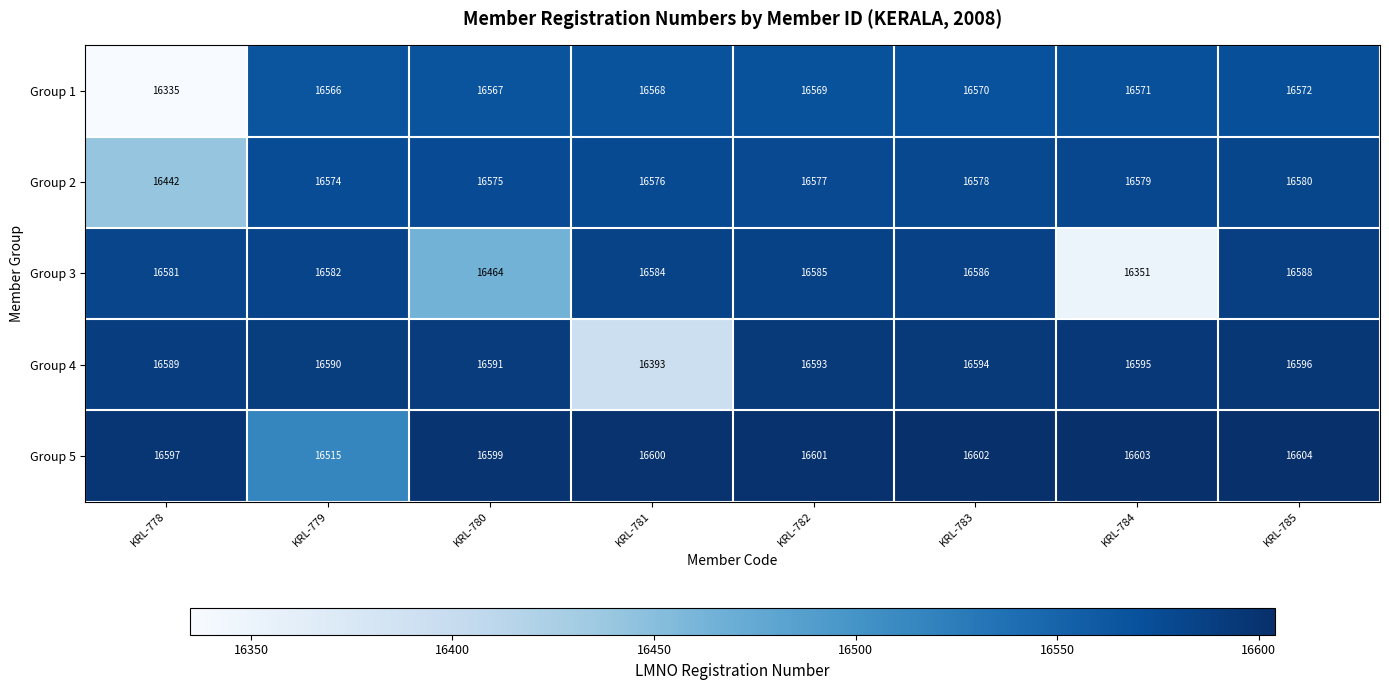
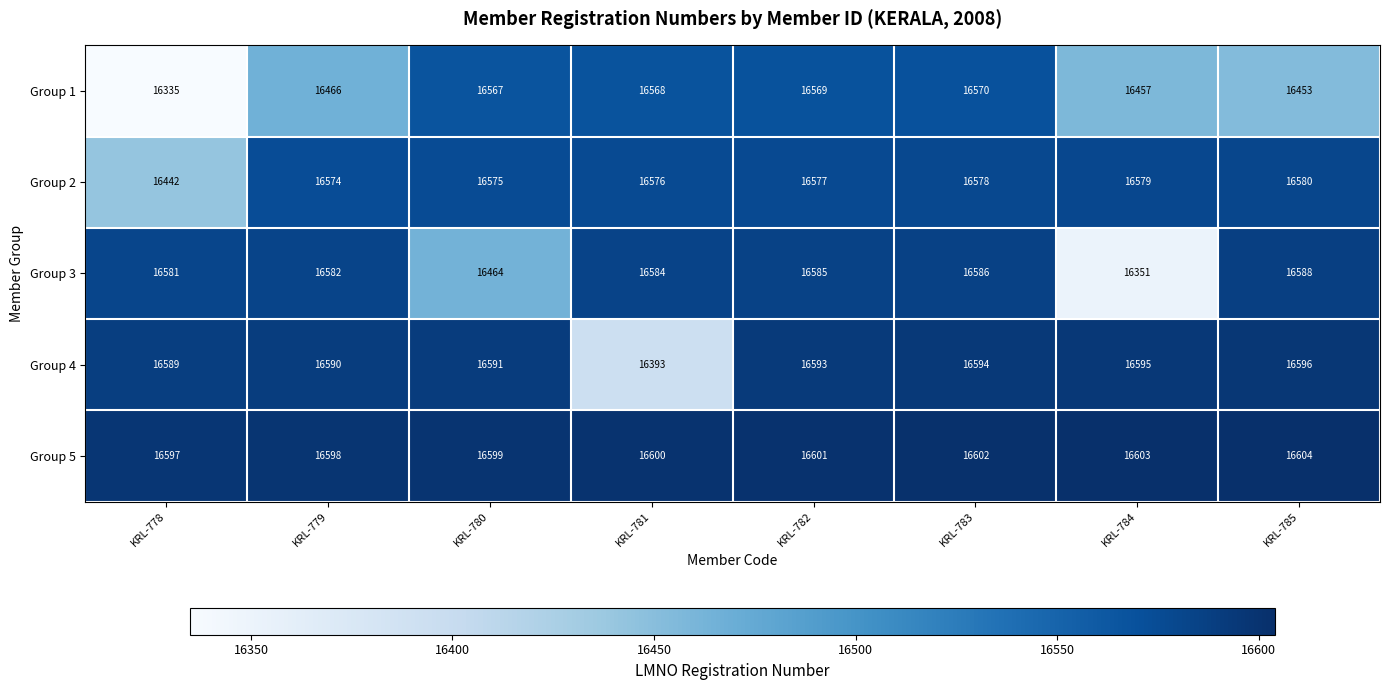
  {
    "Group 1": {
      "KRL-778": 16335,
-     "KRL-779": 16566,
+     "KRL-779": 16466,
      "KRL-780": 16567,
      "KRL-781": 16568,
      "KRL-782": 16569,
      "KRL-783": 16570,
-     "KRL-784": 16571,
-     "KRL-785": 16572
+     "KRL-784": 16457,
+     "KRL-785": 16453
    },
    "Group 2": {
      "KRL-778": 16442,
      "KRL-779": 16574,
      "KRL-780": 16575,
      "KRL-781": 16576,
      "KRL-782": 16577,
      "KRL-783": 16578,
      "KRL-784": 16579,
      "KRL-785": 16580
    },
    "Group 3": {
      "KRL-778": 16581,
      "KRL-779": 16582,
      "KRL-780": 16464,
      "KRL-781": 16584,
      "KRL-782": 16585,
      "KRL-783": 16586,
      "KRL-784": 16351,
      "KRL-785": 16588
    },
    "Group 4": {
      "KRL-778": 16589,
      "KRL-779": 16590,
      "KRL-780": 16591,
      "KRL-781": 16393,
      "KRL-782": 16593,
      "KRL-783": 16594,
      "KRL-784": 16595,
      "KRL-785": 16596
    },
    "Group 5": {
      "KRL-778": 16597,
-     "KRL-779": 16515,
+     "KRL-779": 16598,
      "KRL-780": 16599,
      "KRL-781": 16600,
      "KRL-782": 16601,
      "KRL-783": 16602,
      "KRL-784": 16603,
      "KRL-785": 16604
    }
  }
